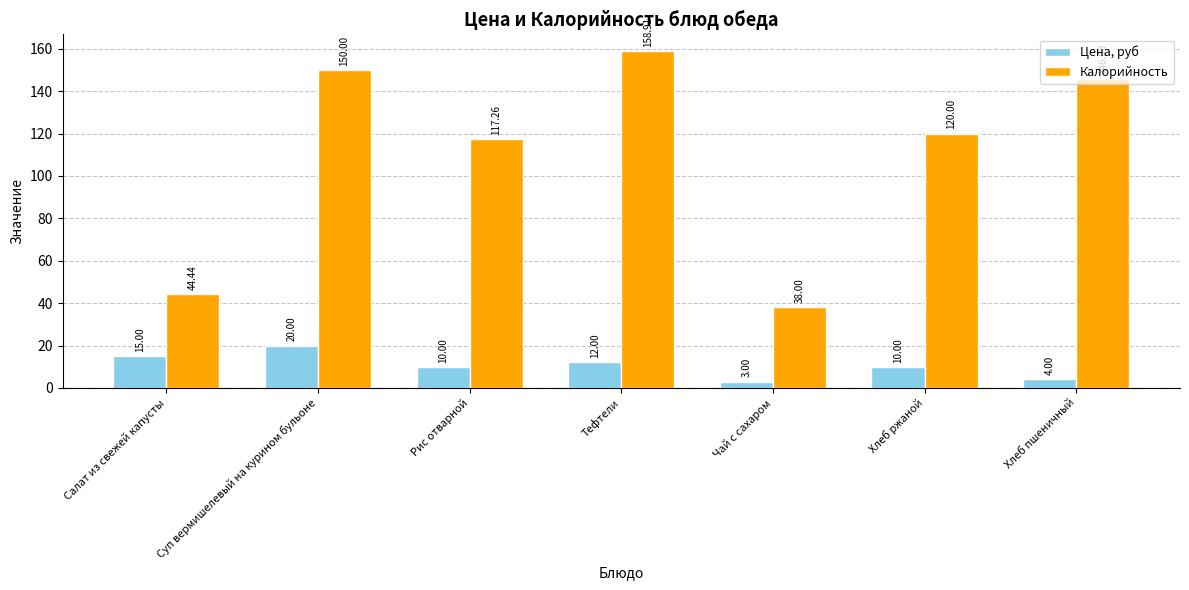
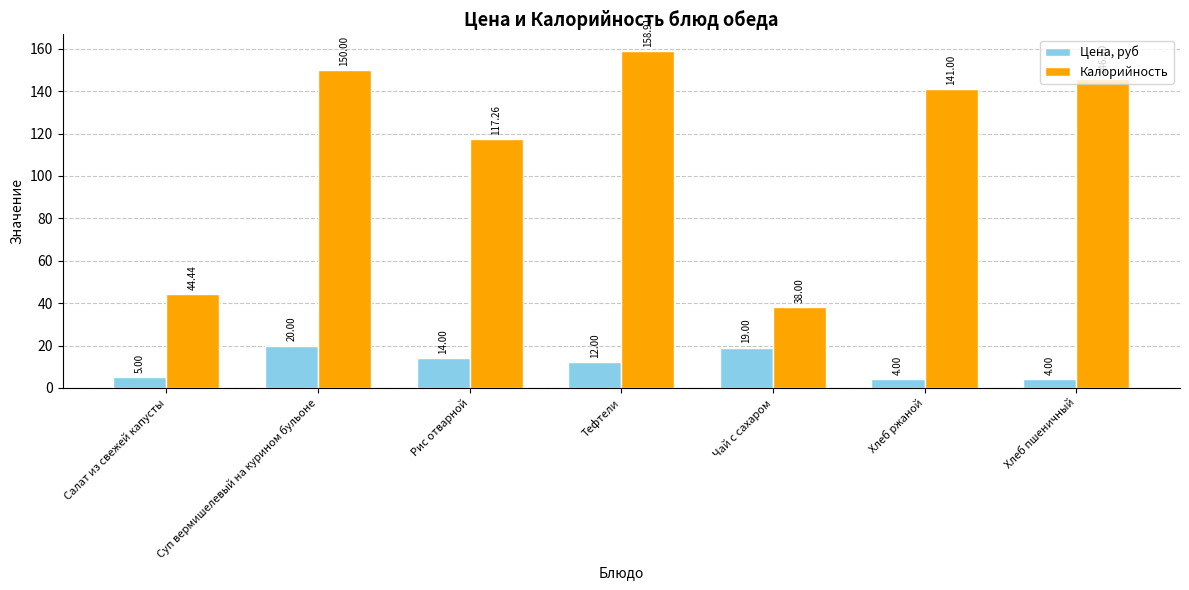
  {
    "Цена, руб": {
-     "Салат из свежей капусты": 15.00,
+     "Салат из свежей капусты": 5.00,
      "Суп вермишелевый на курином бульоне": 20.00,
-     "Рис отварной": 10.00,
+     "Рис отварной": 14.00,
      "Тефтели": 12.00,
-     "Чай с сахаром": 3.00,
-     "Хлеб ржаной": 10.00,
+     "Чай с сахаром": 19.00,
+     "Хлеб ржаной": 4.00,
      "Хлеб пшеничный": 4.00
    },
    "Калорийность": {
      "Салат из свежей капусты": 44.44,
      "Суп вермишелевый на курином бульоне": 150.00,
      "Рис отварной": 117.26,
      "Тефтели": 158.91,
      "Чай с сахаром": 38.00,
-     "Хлеб ржаной": 120.00
+     "Хлеб ржаной": 141.00
    }
  }
